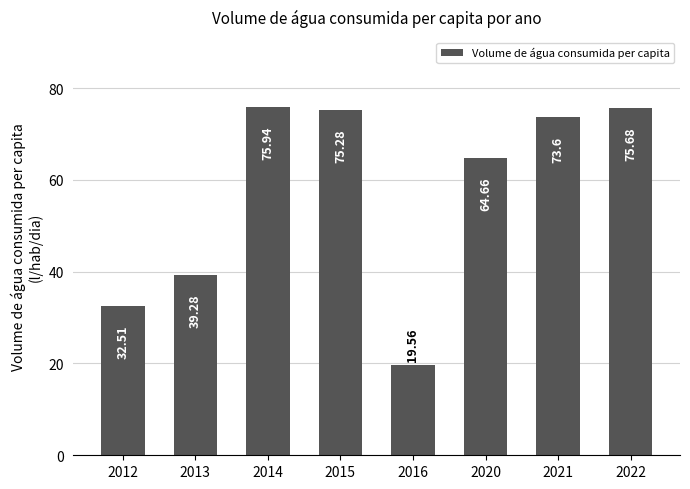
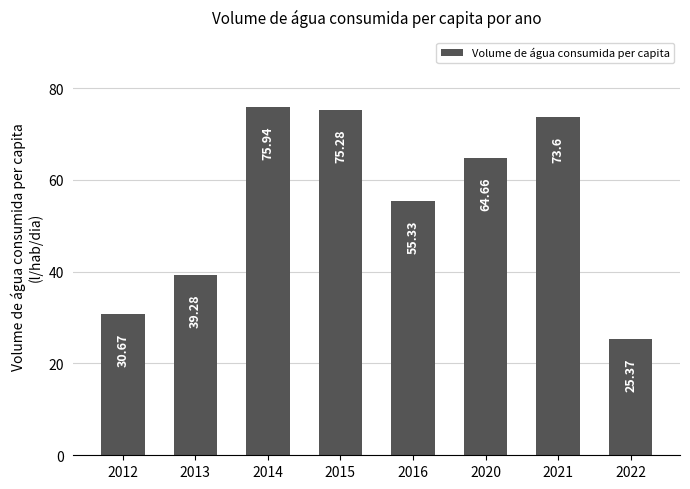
  {
-   "2012": 32.51,
+   "2012": 30.67,
    "2013": 39.28,
    "2014": 75.94,
    "2015": 75.28,
-   "2016": 19.56,
+   "2016": 55.33,
    "2020": 64.66,
    "2021": 73.6,
-   "2022": 75.68
+   "2022": 25.37
  }
